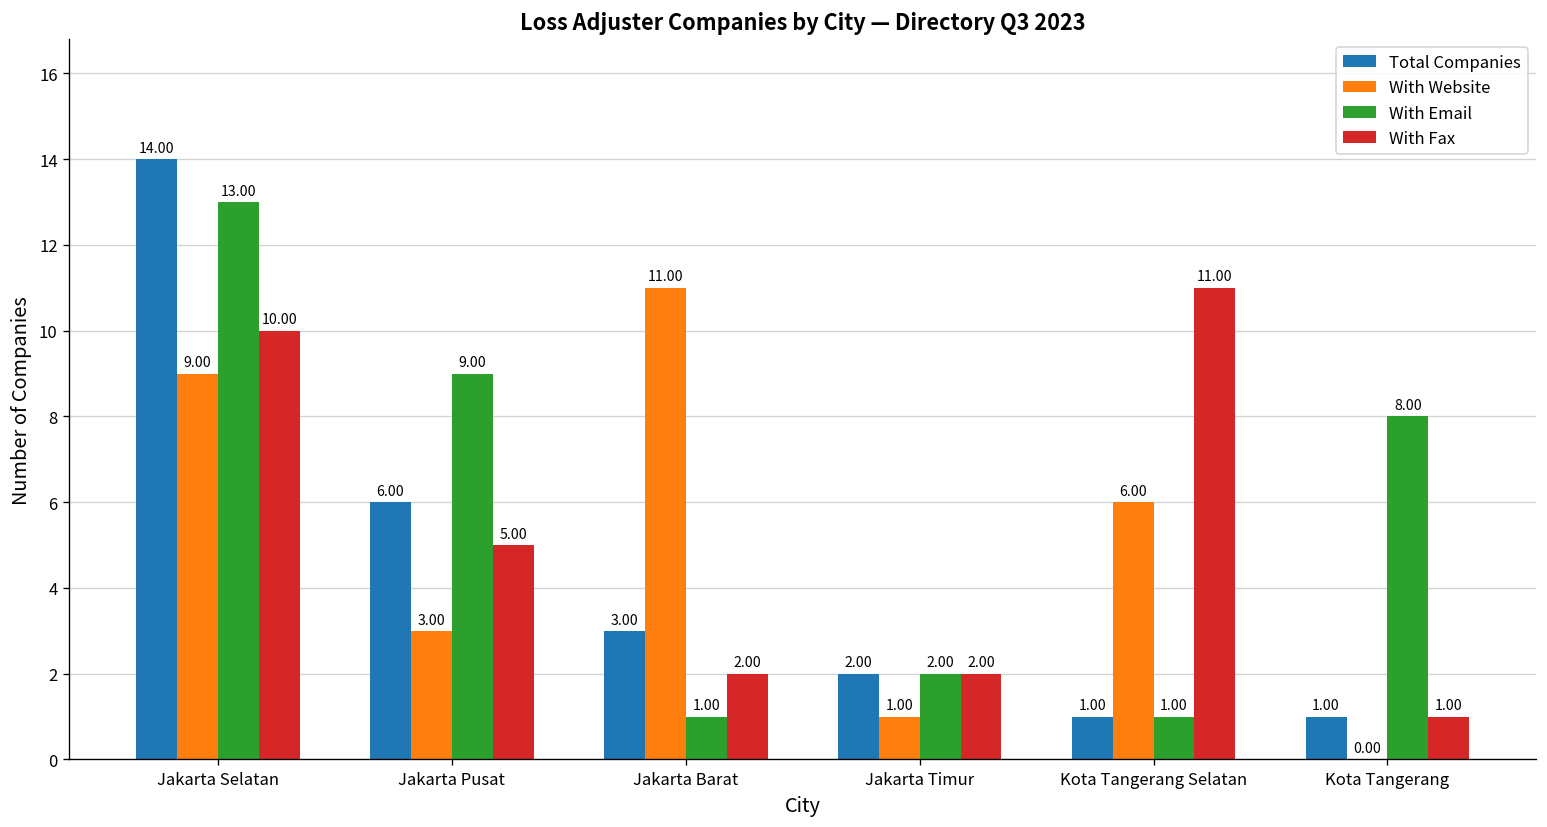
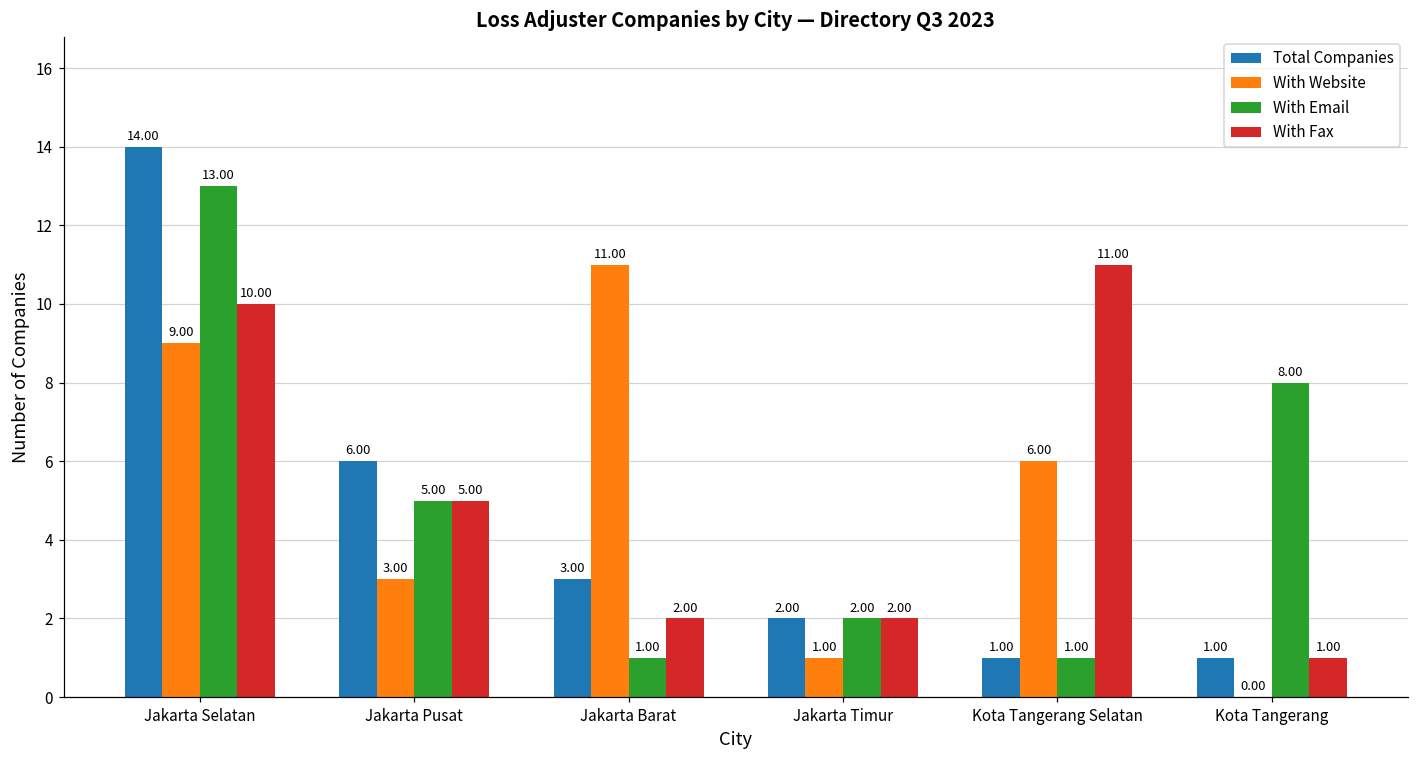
  {
    "Total Companies": {
      "Jakarta Selatan": 14.00,
      "Jakarta Pusat": 6.00,
      "Jakarta Barat": 3.00,
      "Jakarta Timur": 2.00,
      "Kota Tangerang Selatan": 1.00,
      "Kota Tangerang": 1.00
    },
    "With Website": {
      "Jakarta Selatan": 9.00,
      "Jakarta Pusat": 3.00,
      "Jakarta Barat": 11.00,
      "Jakarta Timur": 1.00,
      "Kota Tangerang Selatan": 6.00,
      "Kota Tangerang": 0.00
    },
    "With Email": {
      "Jakarta Selatan": 13.00,
-     "Jakarta Pusat": 9.00,
+     "Jakarta Pusat": 5.00,
      "Jakarta Barat": 1.00,
      "Jakarta Timur": 2.00,
      "Kota Tangerang Selatan": 1.00,
      "Kota Tangerang": 8.00
    },
    "With Fax": {
      "Jakarta Selatan": 10.00,
      "Jakarta Pusat": 5.00,
      "Jakarta Barat": 2.00,
      "Jakarta Timur": 2.00,
      "Kota Tangerang Selatan": 11.00,
      "Kota Tangerang": 1.00
    }
  }
